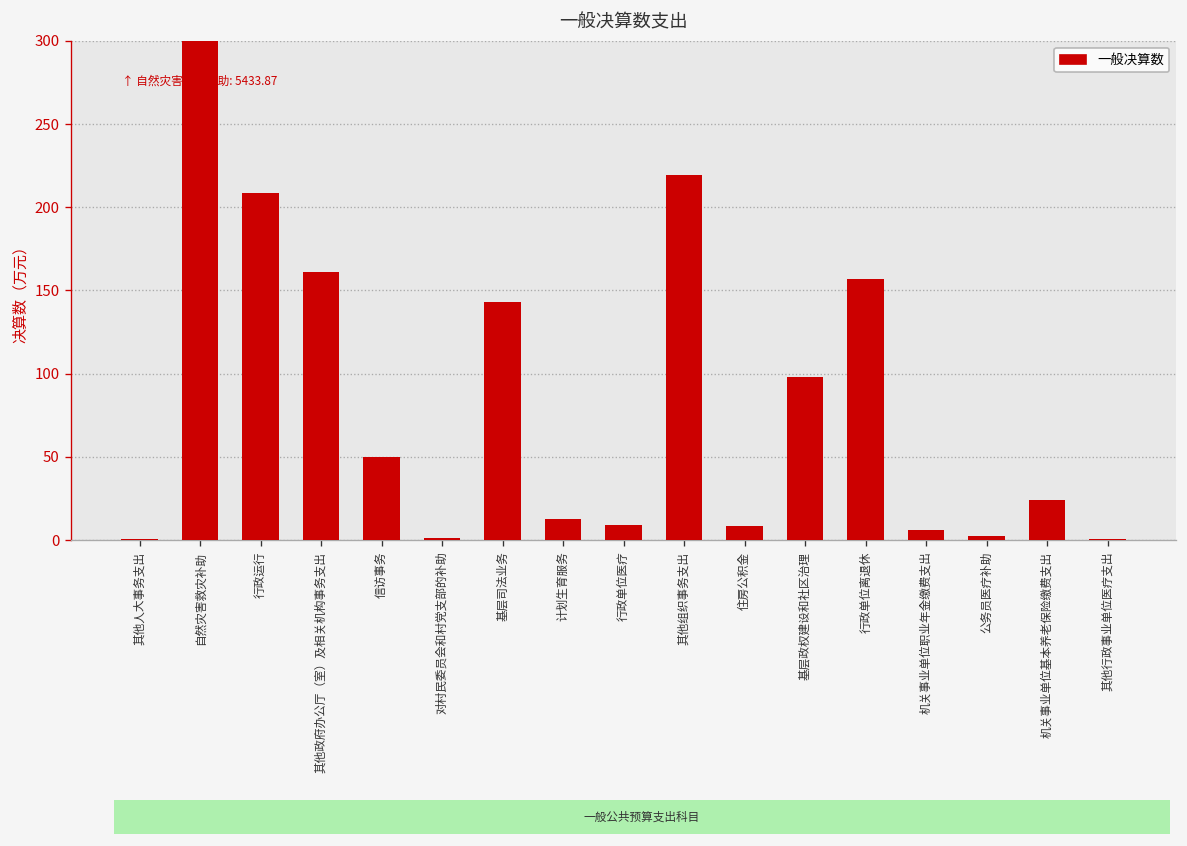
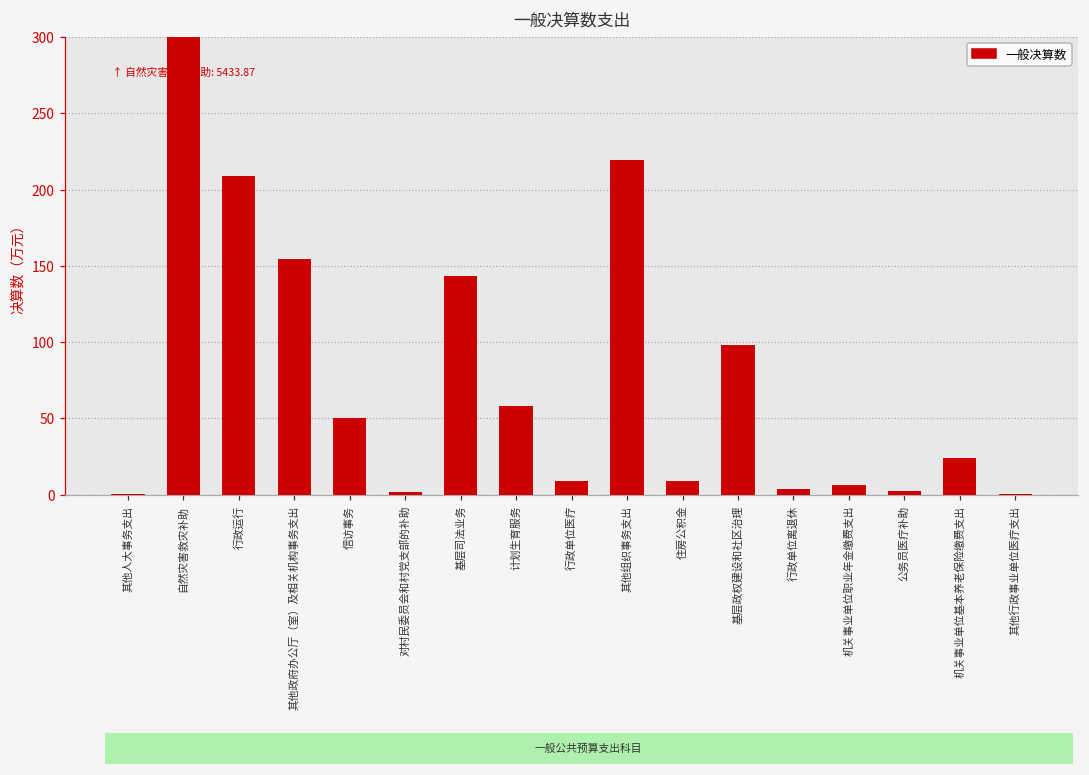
  {
    "行政运行": 209,
-   "其他政府办公厅（室）及相关机构事务支出": 161,
+   "其他政府办公厅（室）及相关机构事务支出": 154,
    "信访事务": 50,
    "基层司法业务": 143,
-   "计划生育服务": 13,
+   "计划生育服务": 58,
    "行政单位医疗": 9,
    "其他组织事务支出": 219,
    "住房公积金": 9,
    "基层政权建设和社区治理": 98,
-   "行政单位离退休": 157,
+   "行政单位离退休": 3,
    "机关事业单位职业年金缴费支出": 6,
    "公务员医疗补助": 3,
    "机关事业单位基本养老保险缴费支出": 24
  }
